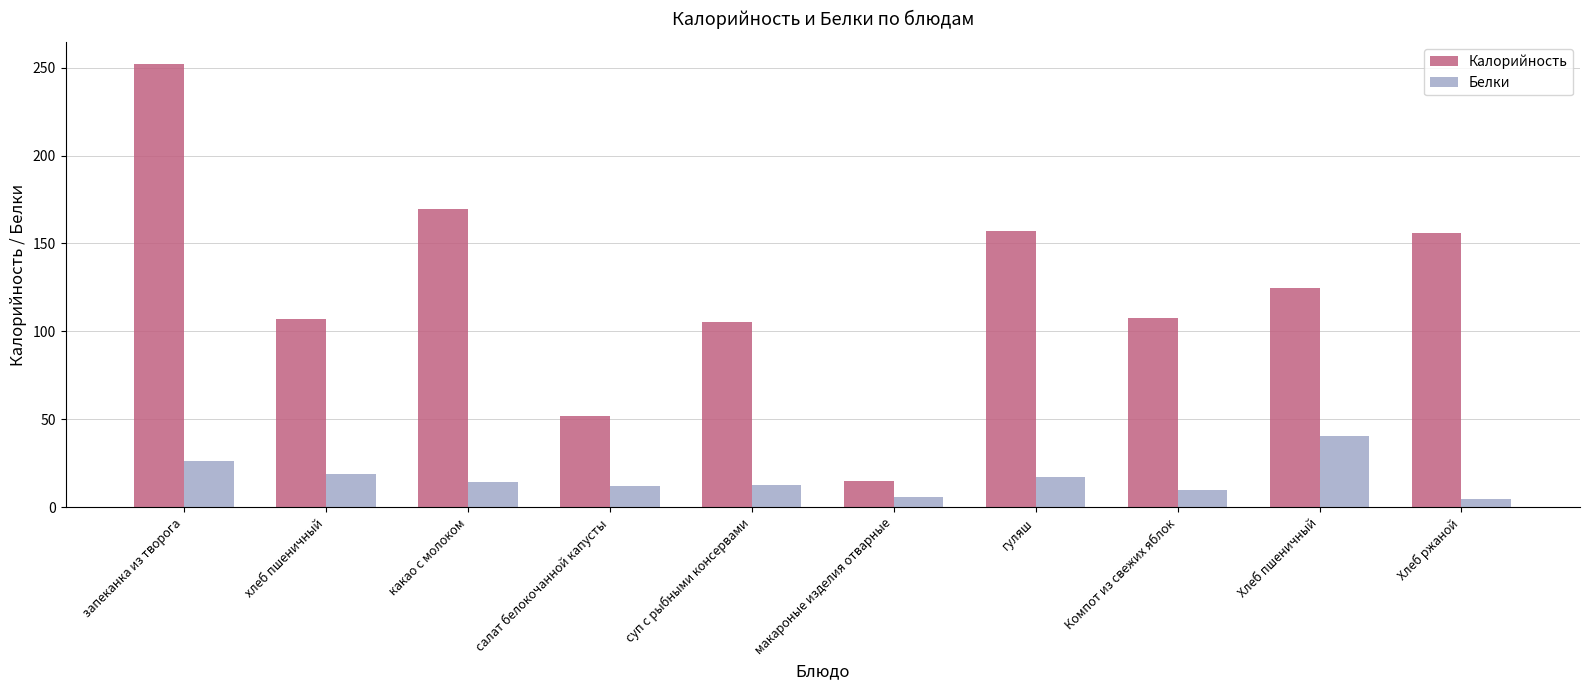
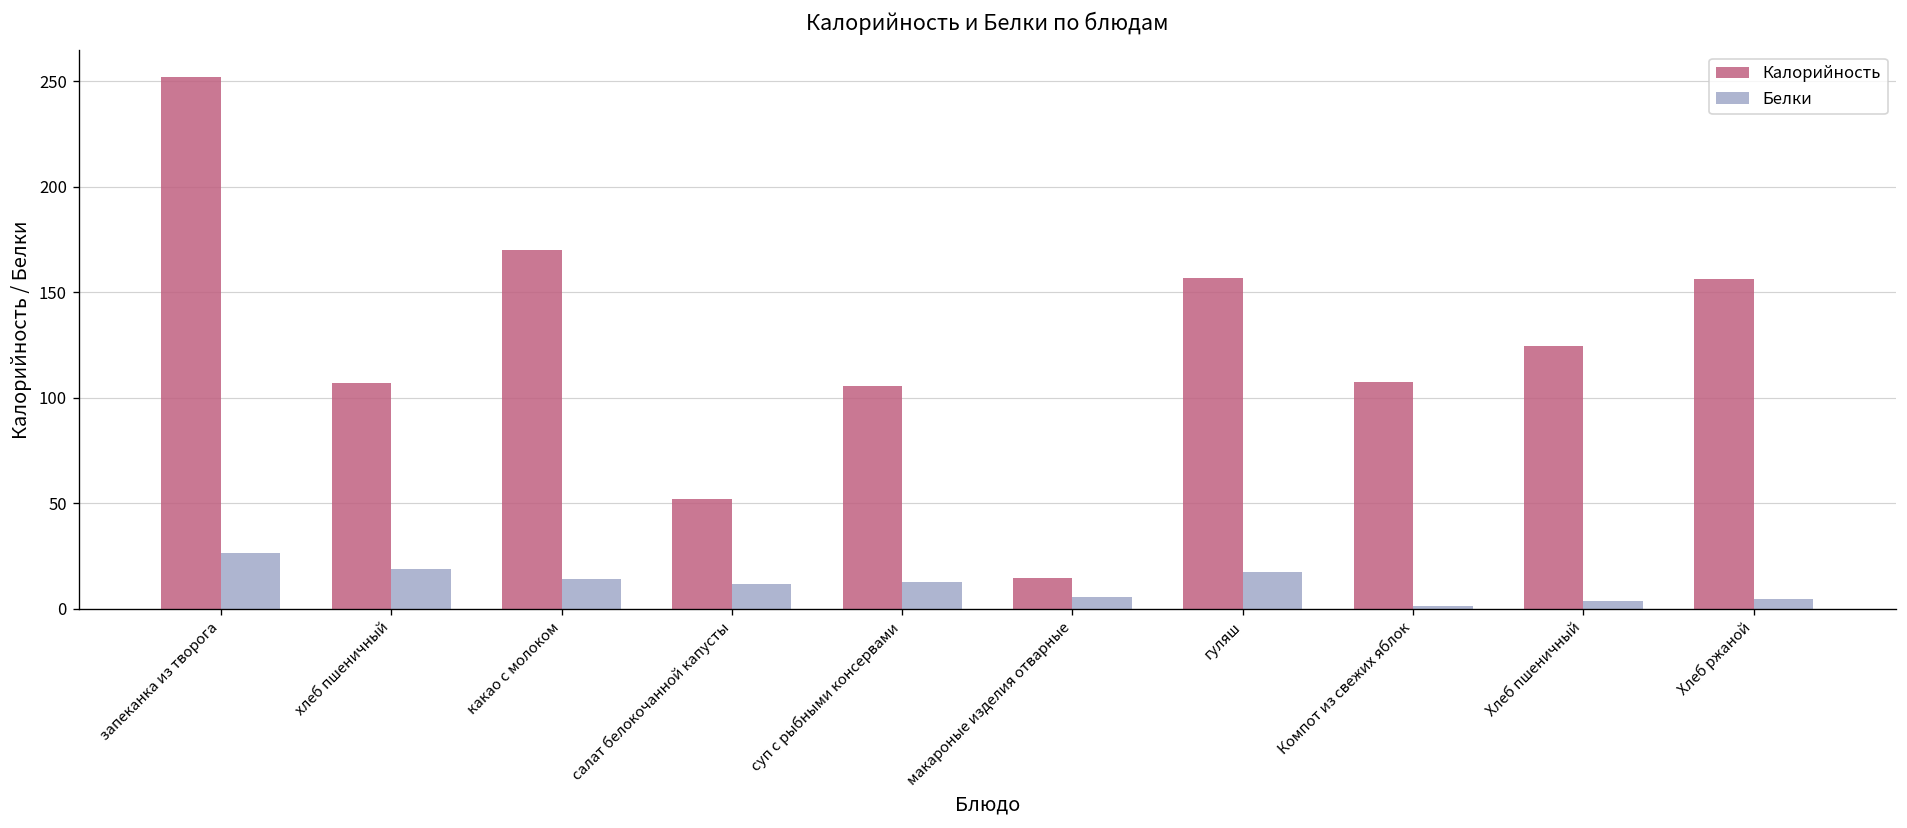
  {
    "Калорийность": {
      "запеканка из творога": 252,
      "хлеб пшеничный": 107,
      "какао с молоком": 170,
      "салат белокочанной капусты": 52,
      "суп с рыбными консервами": 105,
      "макароные изделия отварные": 15,
      "гуляш": 157,
      "Компот из свежих яблок": 107,
      "Хлеб пшеничный": 125,
      "Хлеб ржаной": 156
    },
    "Белки": {
      "запеканка из творога": 26,
      "хлеб пшеничный": 19,
      "какао с молоком": 14,
      "салат белокочанной капусты": 12,
      "суп с рыбными консервами": 13,
      "макароные изделия отварные": 6,
      "гуляш": 17,
-     "Компот из свежих яблок": 10,
-     "Хлеб пшеничный": 41,
+     "Компот из свежих яблок": 1,
+     "Хлеб пшеничный": 4,
      "Хлеб ржаной": 5
    }
  }
